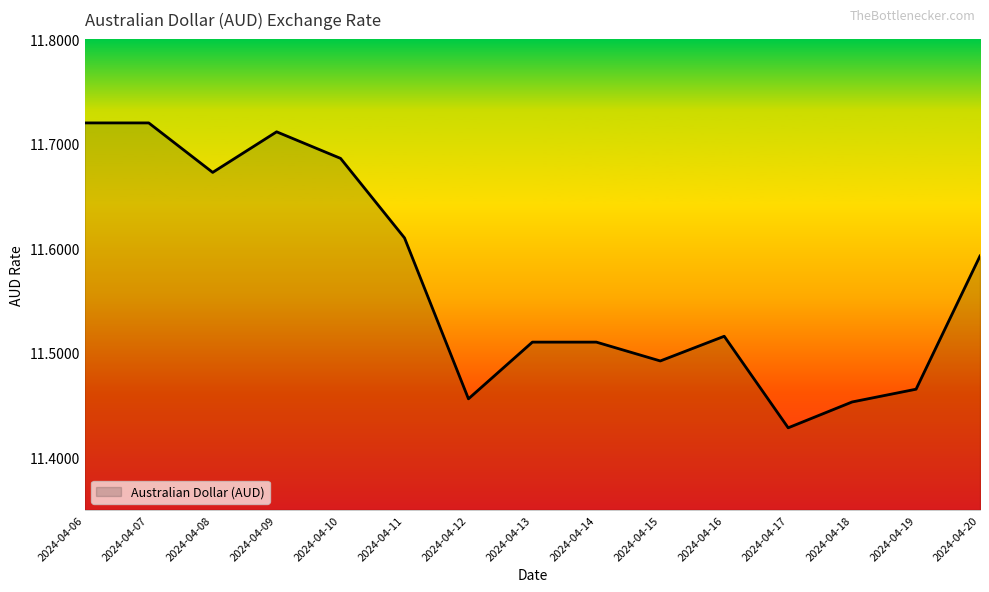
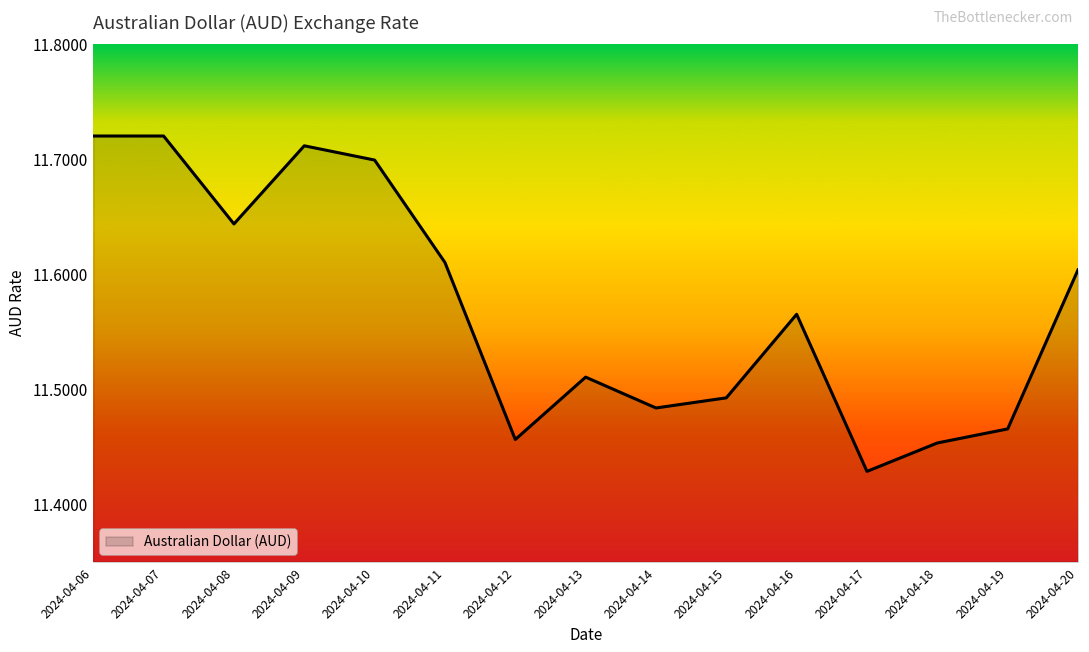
  {
    "2024-04-06": 11.720,
    "2024-04-07": 11.720,
-   "2024-04-08": 11.673,
+   "2024-04-08": 11.644,
    "2024-04-09": 11.711,
-   "2024-04-10": 11.686,
+   "2024-04-10": 11.699,
    "2024-04-11": 11.610,
    "2024-04-12": 11.456,
    "2024-04-13": 11.510,
-   "2024-04-14": 11.510,
+   "2024-04-14": 11.484,
    "2024-04-15": 11.492,
-   "2024-04-16": 11.516,
+   "2024-04-16": 11.565,
    "2024-04-17": 11.429,
    "2024-04-18": 11.453,
    "2024-04-19": 11.465,
-   "2024-04-20": 11.593
+   "2024-04-20": 11.604
  }
